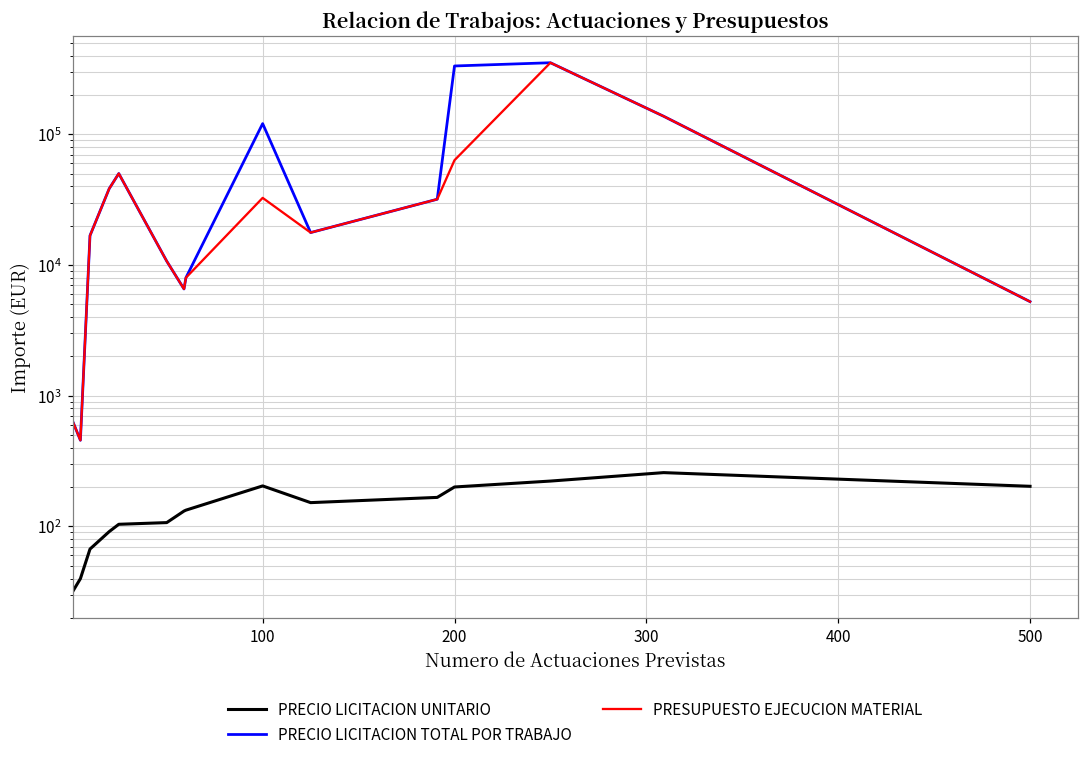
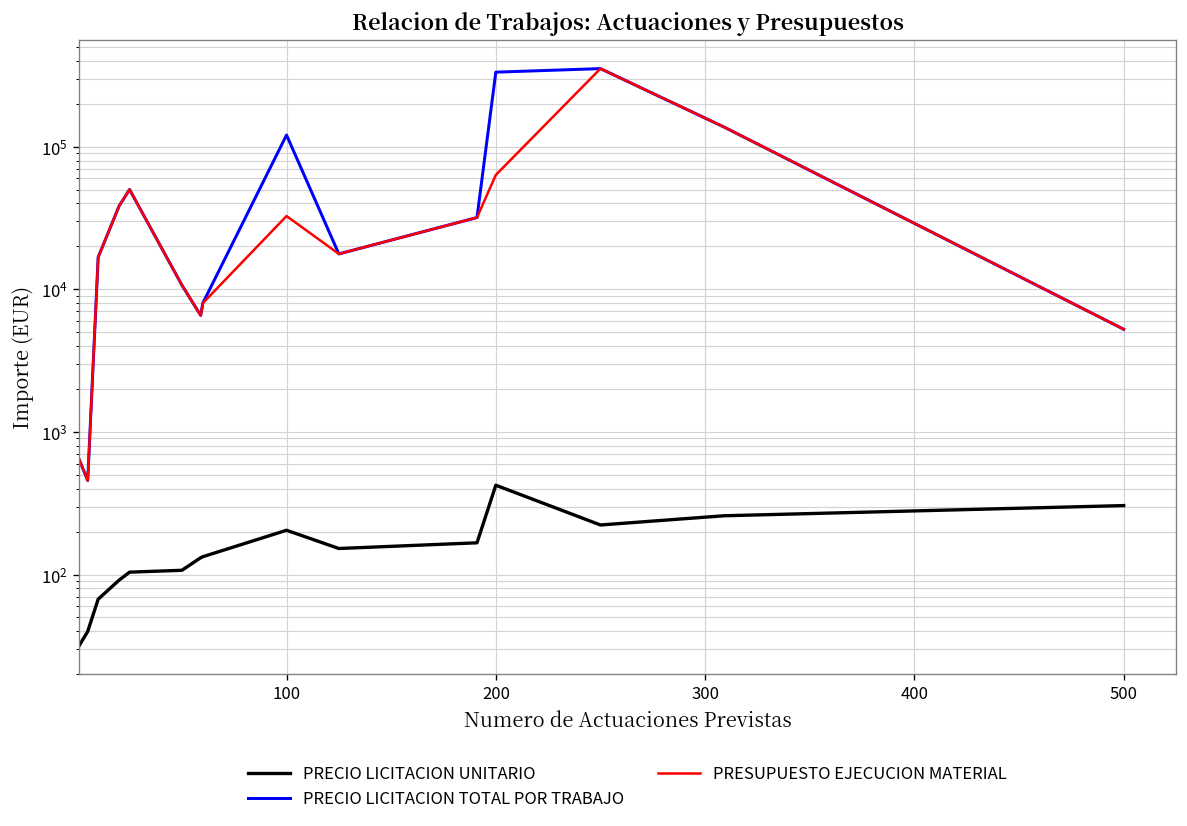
  {
    "PRECIO LICITACION UNITARIO": {
      "100": 200,
-     "200": 200,
-     "500": 200
+     "200": 420,
+     "500": 300
    },
    "PRECIO LICITACION TOTAL POR TRABAJO": {
      "100": 120000,
      "200": 330000
    },
    "PRESUPUESTO EJECUCION MATERIAL": {
      "100": 33000,
      "200": 60000
    }
  }
